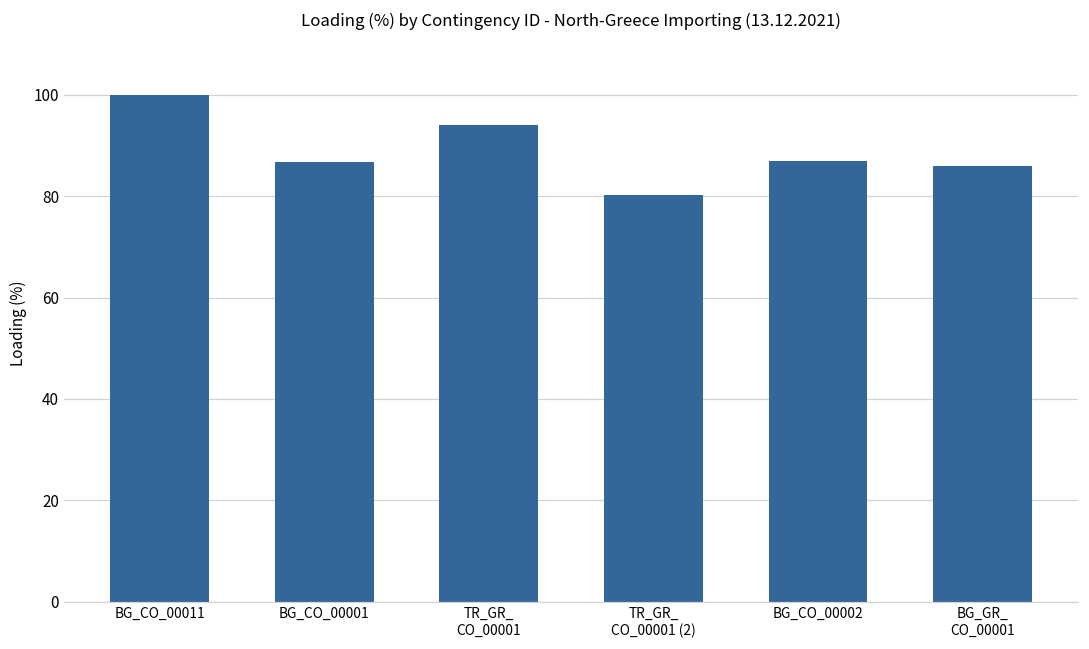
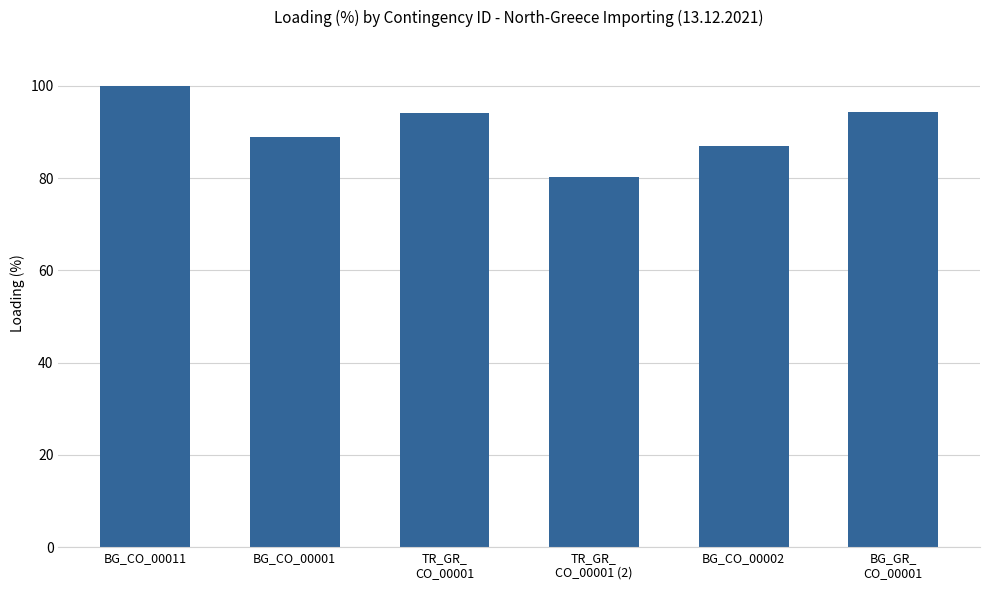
  {
    "BG_CO_00011": 100,
-   "BG_CO_00001": 87,
+   "BG_CO_00001": 89,
    "TR_GR_ CO_00001": 94,
    "TR_GR_ CO_00001 (2)": 80,
    "BG_CO_00002": 87,
-   "BG_GR_ CO_00001": 86
+   "BG_GR_ CO_00001": 94
  }
